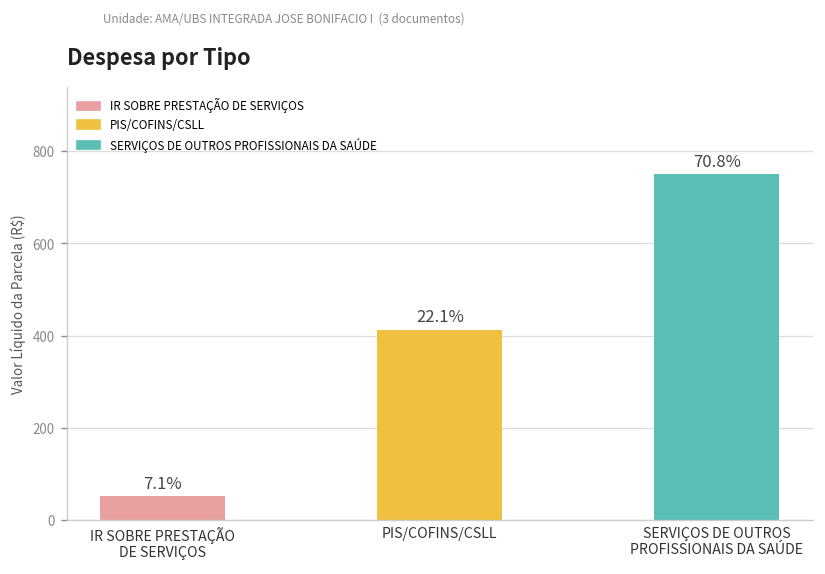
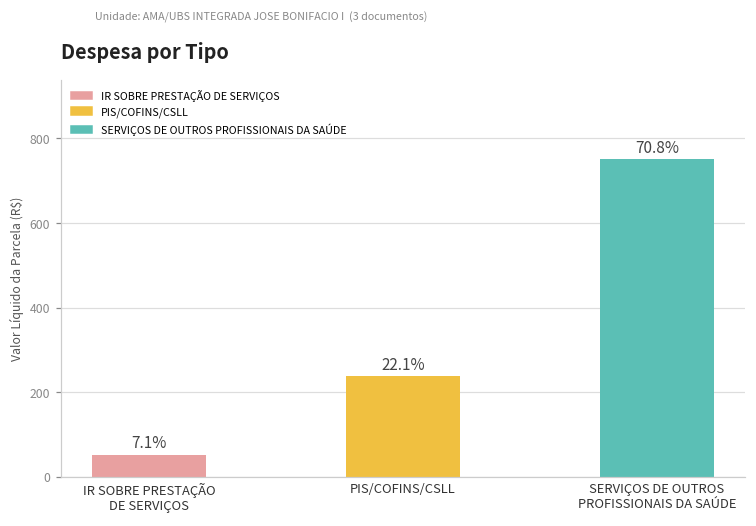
  {
-   "PIS/COFINS/CSLL": 410
+   "PIS/COFINS/CSLL": 240
  }
